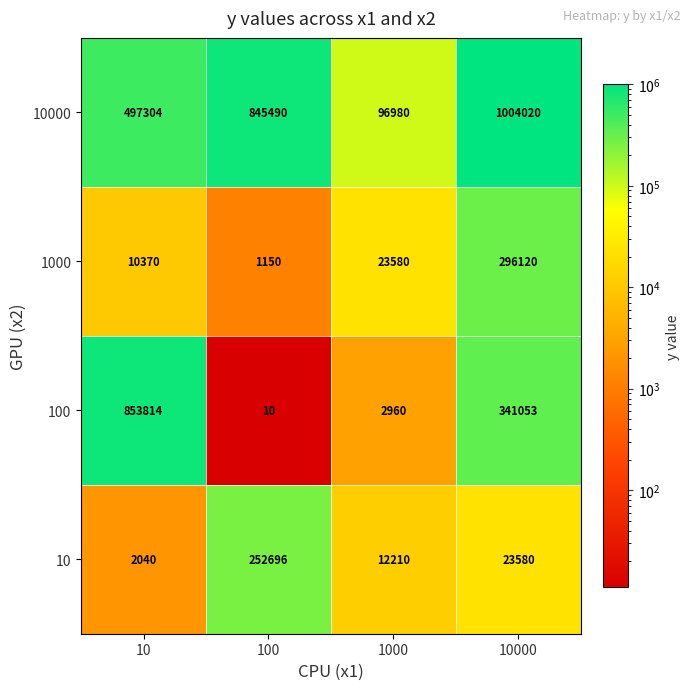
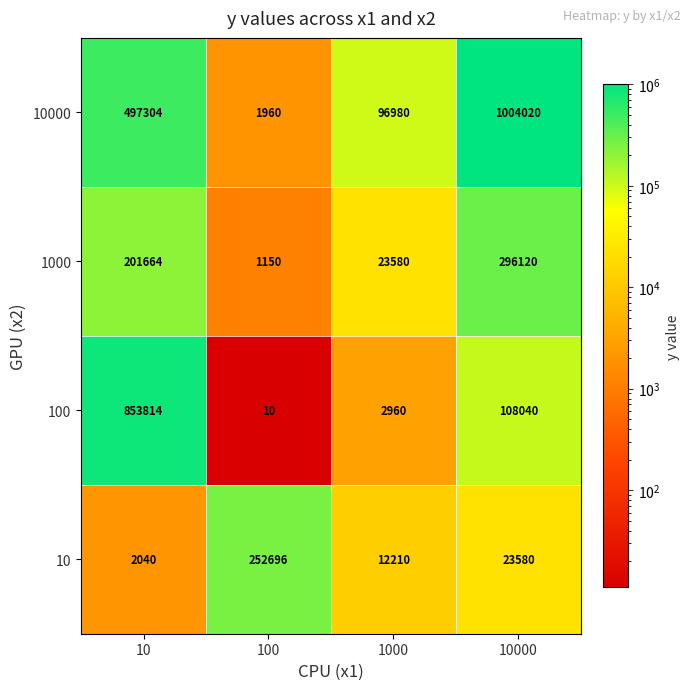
  {
    "10000": {
      "10": 497304,
-     "100": 845490,
+     "100": 1960,
      "1000": 96980,
      "10000": 1004020
    },
    "1000": {
-     "10": 10370,
+     "10": 201664,
      "100": 1150,
      "1000": 23580,
      "10000": 296120
    },
    "100": {
      "10": 853814,
      "100": 10,
      "1000": 2960,
-     "10000": 341053
+     "10000": 108040
    },
    "10": {
      "10": 2040,
      "100": 252696,
      "1000": 12210,
      "10000": 23580
    }
  }
